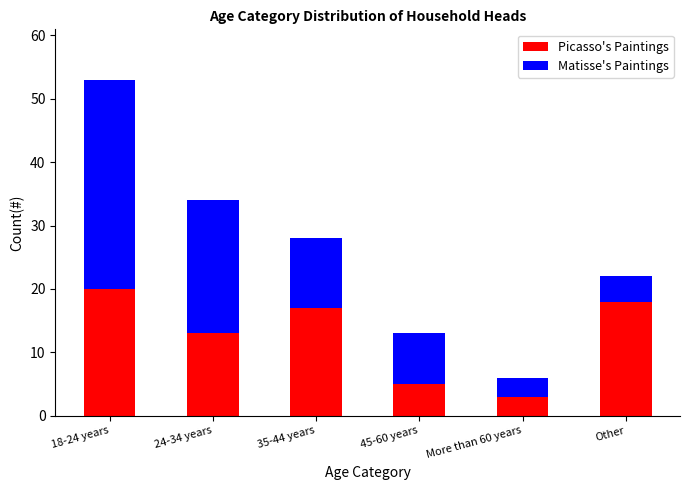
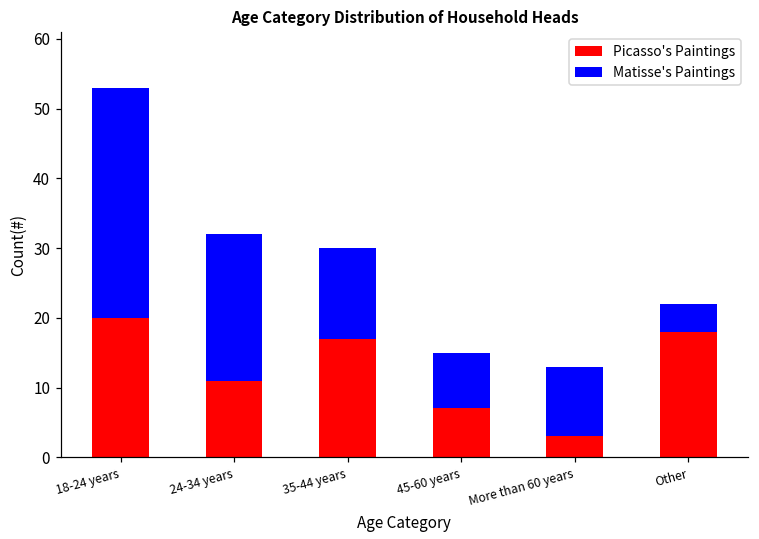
  {
    "Picasso's Paintings": {
      "18-24 years": 20,
-     "24-34 years": 13,
+     "24-34 years": 11,
      "35-44 years": 17,
-     "45-60 years": 5,
+     "45-60 years": 7,
      "More than 60 years": 3,
      "Other": 18
    },
    "Matisse's Paintings": {
      "18-24 years": 33,
      "24-34 years": 21,
-     "35-44 years": 11,
+     "35-44 years": 13,
      "45-60 years": 8,
-     "More than 60 years": 3,
+     "More than 60 years": 10,
      "Other": 4
    }
  }
